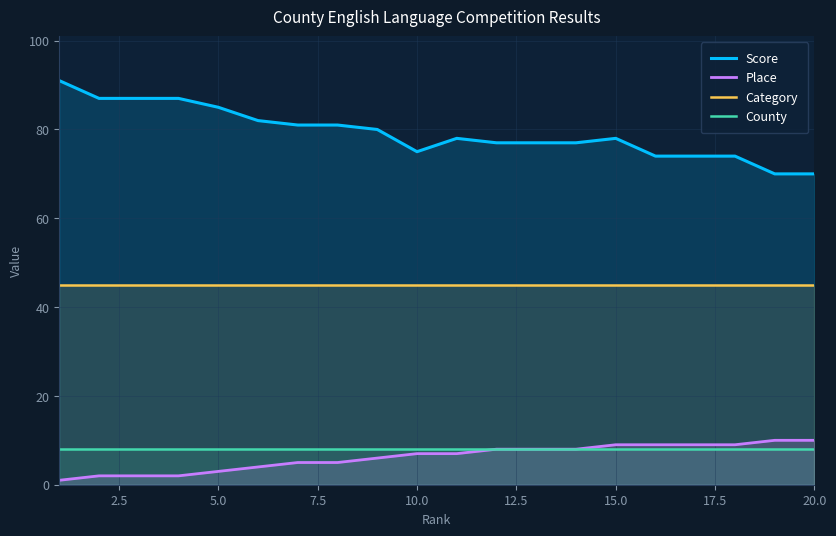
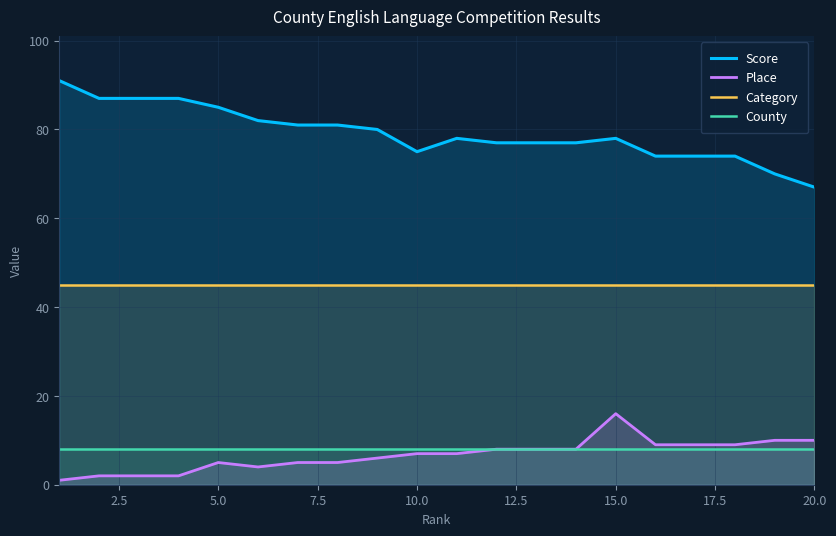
  {
    "Score": {
      "5.0": 85,
      "10.0": 75,
      "15.0": 78,
-     "20.0": 70
+     "20.0": 67
    },
    "Place": {
-     "5.0": 3,
+     "5.0": 5,
      "10.0": 7,
-     "15.0": 9,
+     "15.0": 16,
      "20.0": 10
    },
    "Category": {
      "5.0": 45,
      "10.0": 45,
      "15.0": 45,
      "20.0": 45
    },
    "County": {
      "5.0": 8,
      "10.0": 8,
      "15.0": 8,
      "20.0": 8
    }
  }
